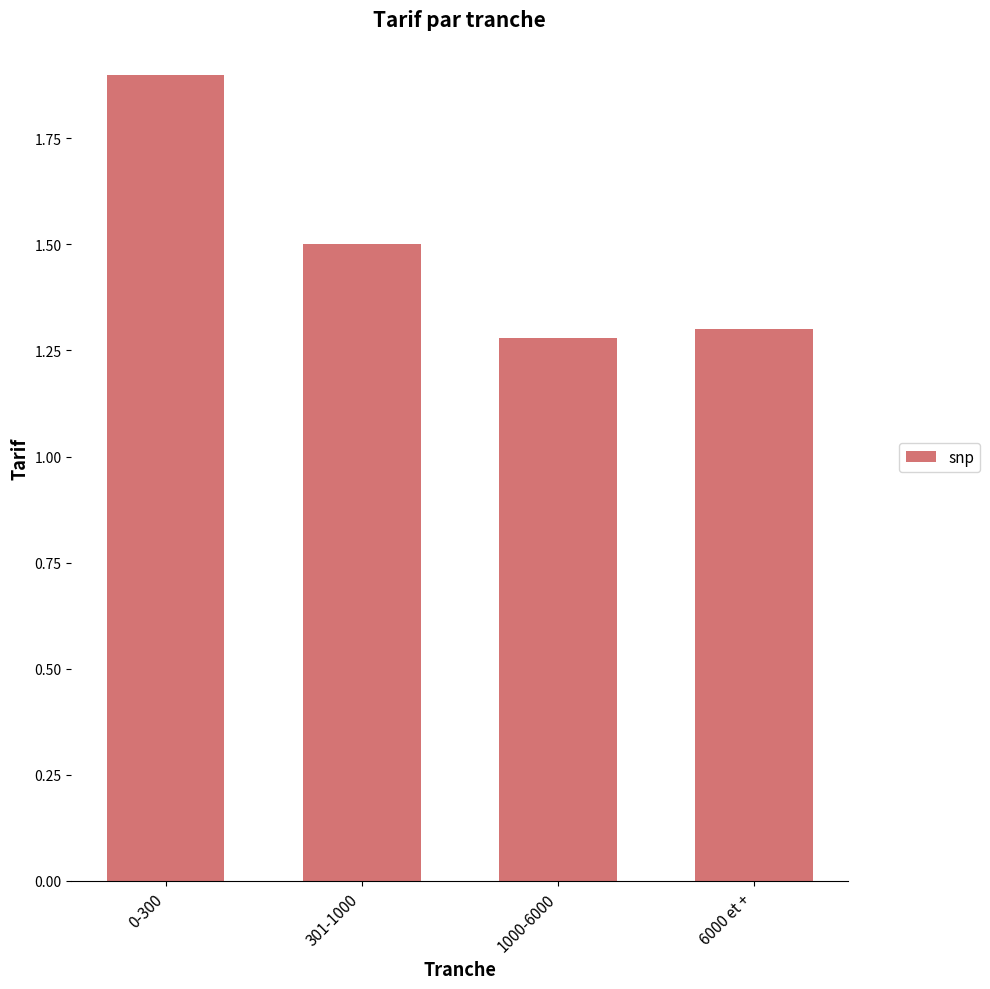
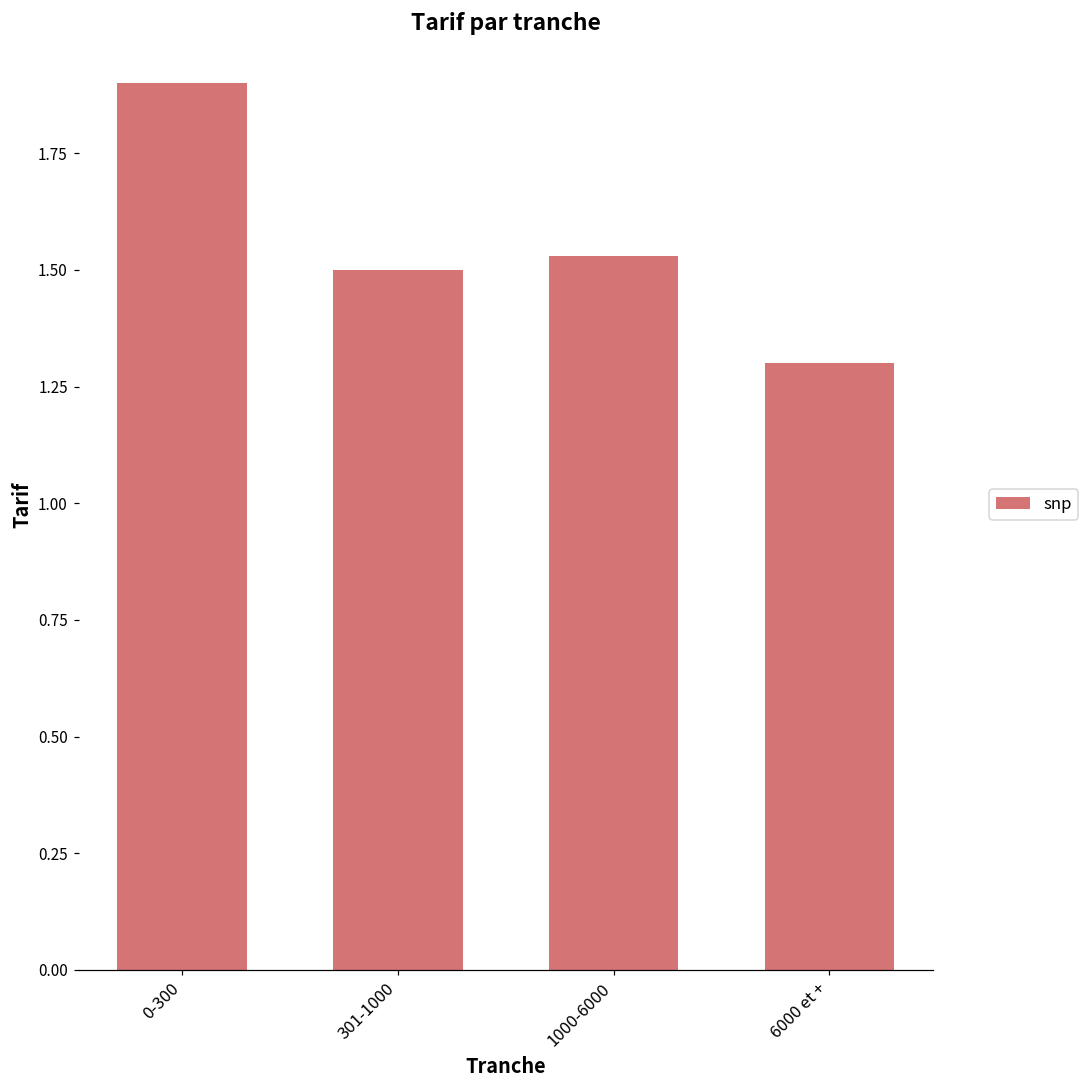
  {
    "0-300": 1.90,
    "301-1000": 1.50,
-   "1000-6000": 1.28,
+   "1000-6000": 1.53,
    "6000 et +": 1.30
  }
